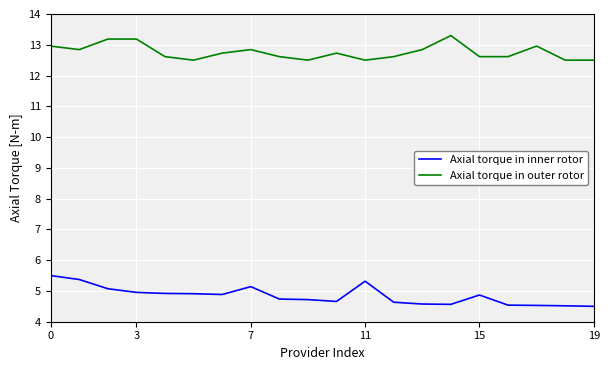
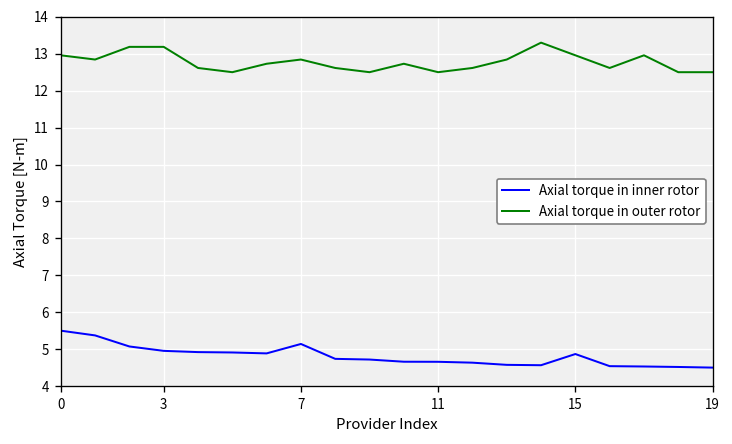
  {
    "Axial torque in inner rotor": {
      "0": 5.5,
      "3": 5.0,
      "7": 5.1,
-     "11": 5.3,
+     "11": 4.7,
      "15": 4.9,
      "19": 4.5
    },
    "Axial torque in outer rotor": {
      "0": 13.0,
      "3": 13.2,
      "7": 12.8,
      "11": 12.5,
-     "15": 12.6,
+     "15": 13.0,
      "19": 12.5
    }
  }
